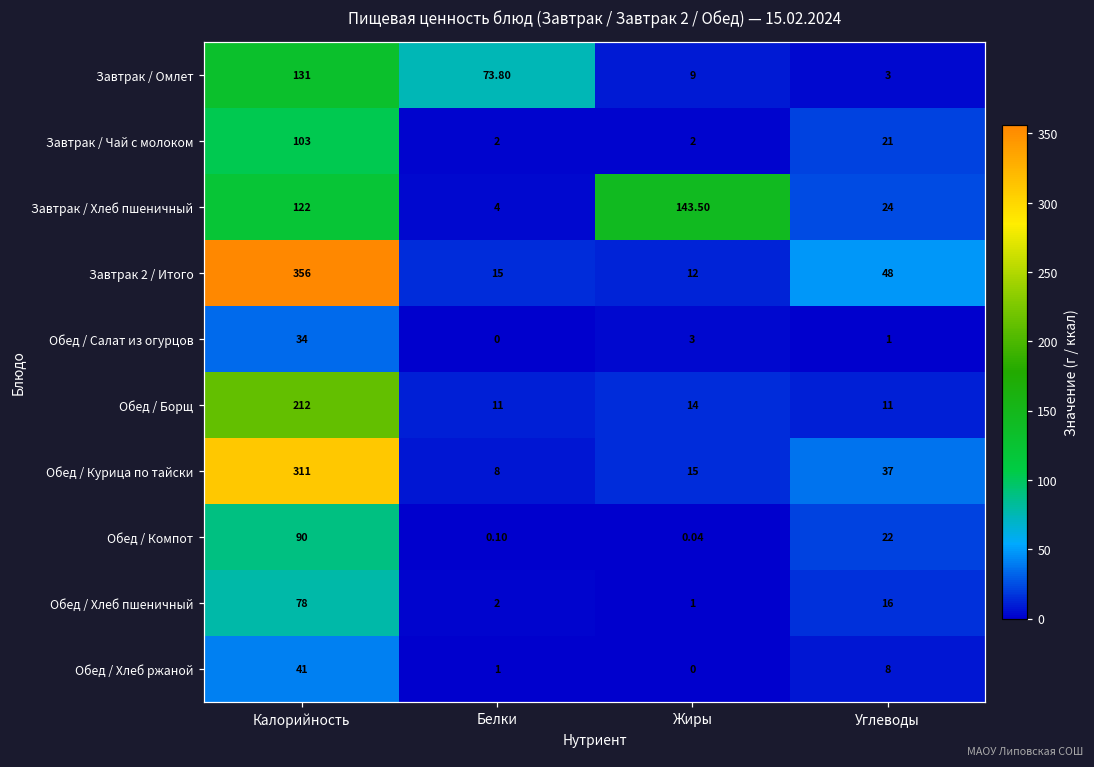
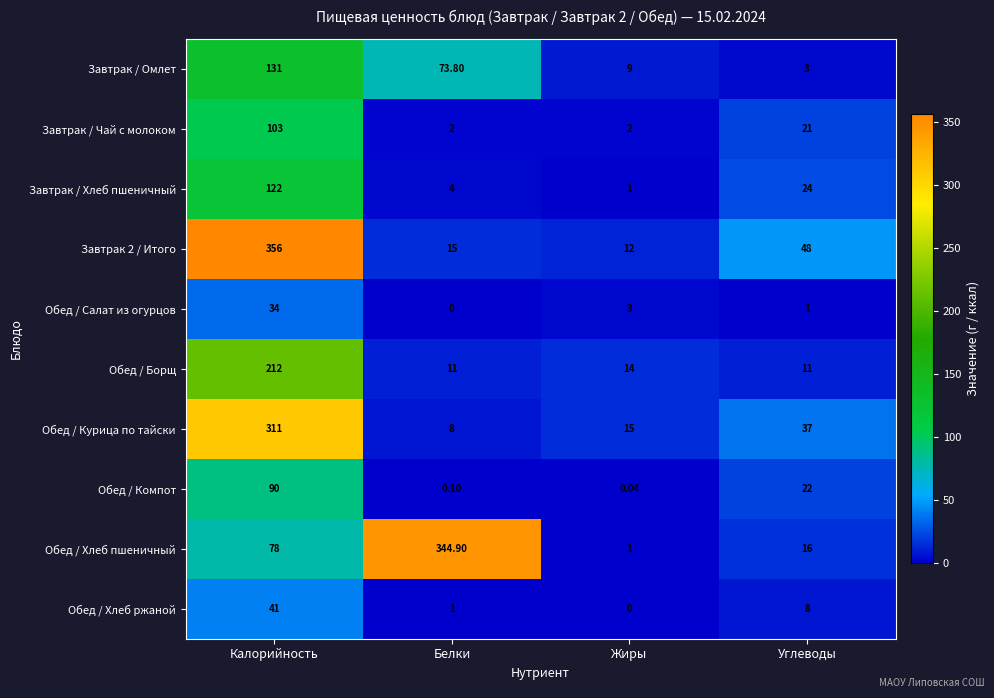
  {
    "Завтрак / Омлет": {
      "Калорийность": 131,
      "Белки": 73.80,
      "Жиры": 9,
      "Углеводы": 3
    },
    "Завтрак / Чай с молоком": {
      "Калорийность": 103,
      "Белки": 2,
      "Жиры": 2,
      "Углеводы": 21
    },
    "Завтрак / Хлеб пшеничный": {
      "Калорийность": 122,
      "Белки": 4,
-     "Жиры": 143.50,
+     "Жиры": 1,
      "Углеводы": 24
    },
    "Завтрак 2 / Итого": {
      "Калорийность": 356,
      "Белки": 15,
      "Жиры": 12,
      "Углеводы": 48
    },
    "Обед / Салат из огурцов": {
      "Калорийность": 34,
      "Белки": 0,
      "Жиры": 3,
      "Углеводы": 1
    },
    "Обед / Борщ": {
      "Калорийность": 212,
      "Белки": 11,
      "Жиры": 14,
      "Углеводы": 11
    },
    "Обед / Курица по тайски": {
      "Калорийность": 311,
      "Белки": 8,
      "Жиры": 15,
      "Углеводы": 37
    },
    "Обед / Компот": {
      "Калорийность": 90,
      "Белки": 0.10,
      "Жиры": 0.04,
      "Углеводы": 22
    },
    "Обед / Хлеб пшеничный": {
      "Калорийность": 78,
-     "Белки": 2,
+     "Белки": 344.90,
      "Жиры": 1,
      "Углеводы": 16
    },
    "Обед / Хлеб ржаной": {
      "Калорийность": 41,
      "Белки": 1,
      "Жиры": 0,
      "Углеводы": 8
    }
  }
